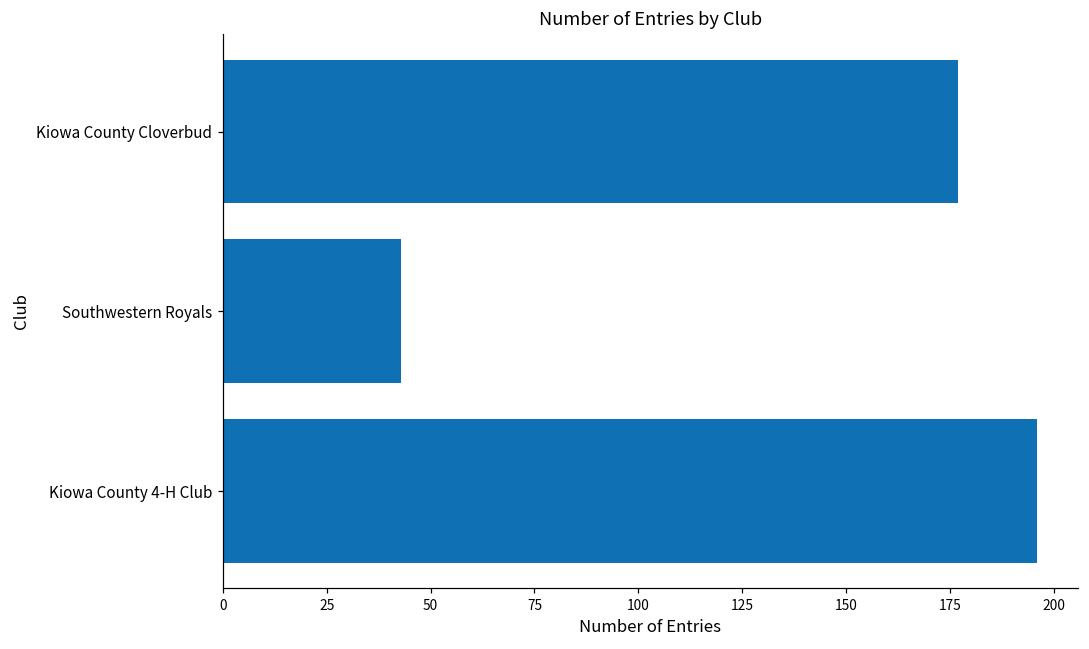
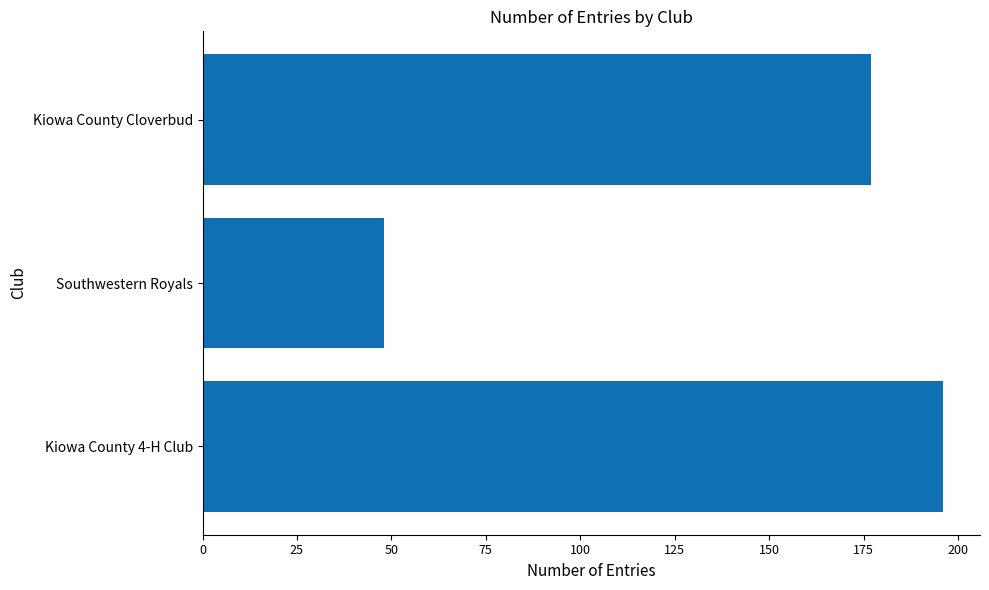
  {
    "Kiowa County Cloverbud": 177,
-   "Southwestern Royals": 43,
+   "Southwestern Royals": 48,
    "Kiowa County 4-H Club": 196
  }
